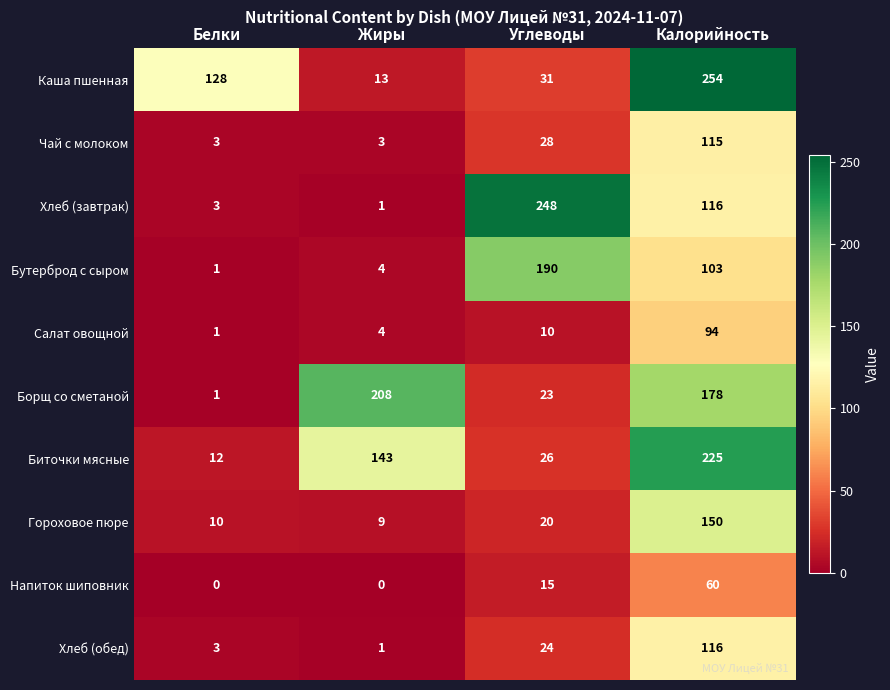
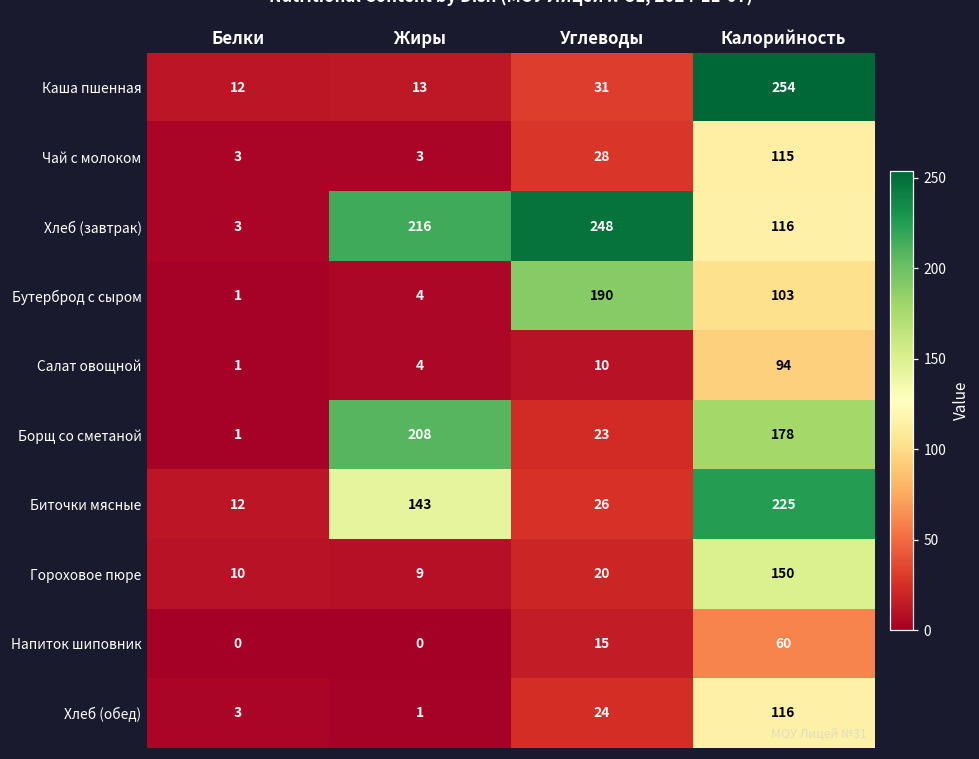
  {
    "Каша пшенная": {
-     "Белки": 128,
+     "Белки": 12,
      "Жиры": 13,
      "Углеводы": 31,
      "Калорийность": 254
    },
    "Чай с молоком": {
      "Белки": 3,
      "Жиры": 3,
      "Углеводы": 28,
      "Калорийность": 115
    },
    "Хлеб (завтрак)": {
      "Белки": 3,
-     "Жиры": 1,
+     "Жиры": 216,
      "Углеводы": 248,
      "Калорийность": 116
    },
    "Бутерброд с сыром": {
      "Белки": 1,
      "Жиры": 4,
      "Углеводы": 190,
      "Калорийность": 103
    },
    "Салат овощной": {
      "Белки": 1,
      "Жиры": 4,
      "Углеводы": 10,
      "Калорийность": 94
    },
    "Борщ со сметаной": {
      "Белки": 1,
      "Жиры": 208,
      "Углеводы": 23,
      "Калорийность": 178
    },
    "Биточки мясные": {
      "Белки": 12,
      "Жиры": 143,
      "Углеводы": 26,
      "Калорийность": 225
    },
    "Гороховое пюре": {
      "Белки": 10,
      "Жиры": 9,
      "Углеводы": 20,
      "Калорийность": 150
    },
    "Напиток шиповник": {
      "Белки": 0,
      "Жиры": 0,
      "Углеводы": 15,
      "Калорийность": 60
    },
    "Хлеб (обед)": {
      "Белки": 3,
      "Жиры": 1,
      "Углеводы": 24,
      "Калорийность": 116
    }
  }
